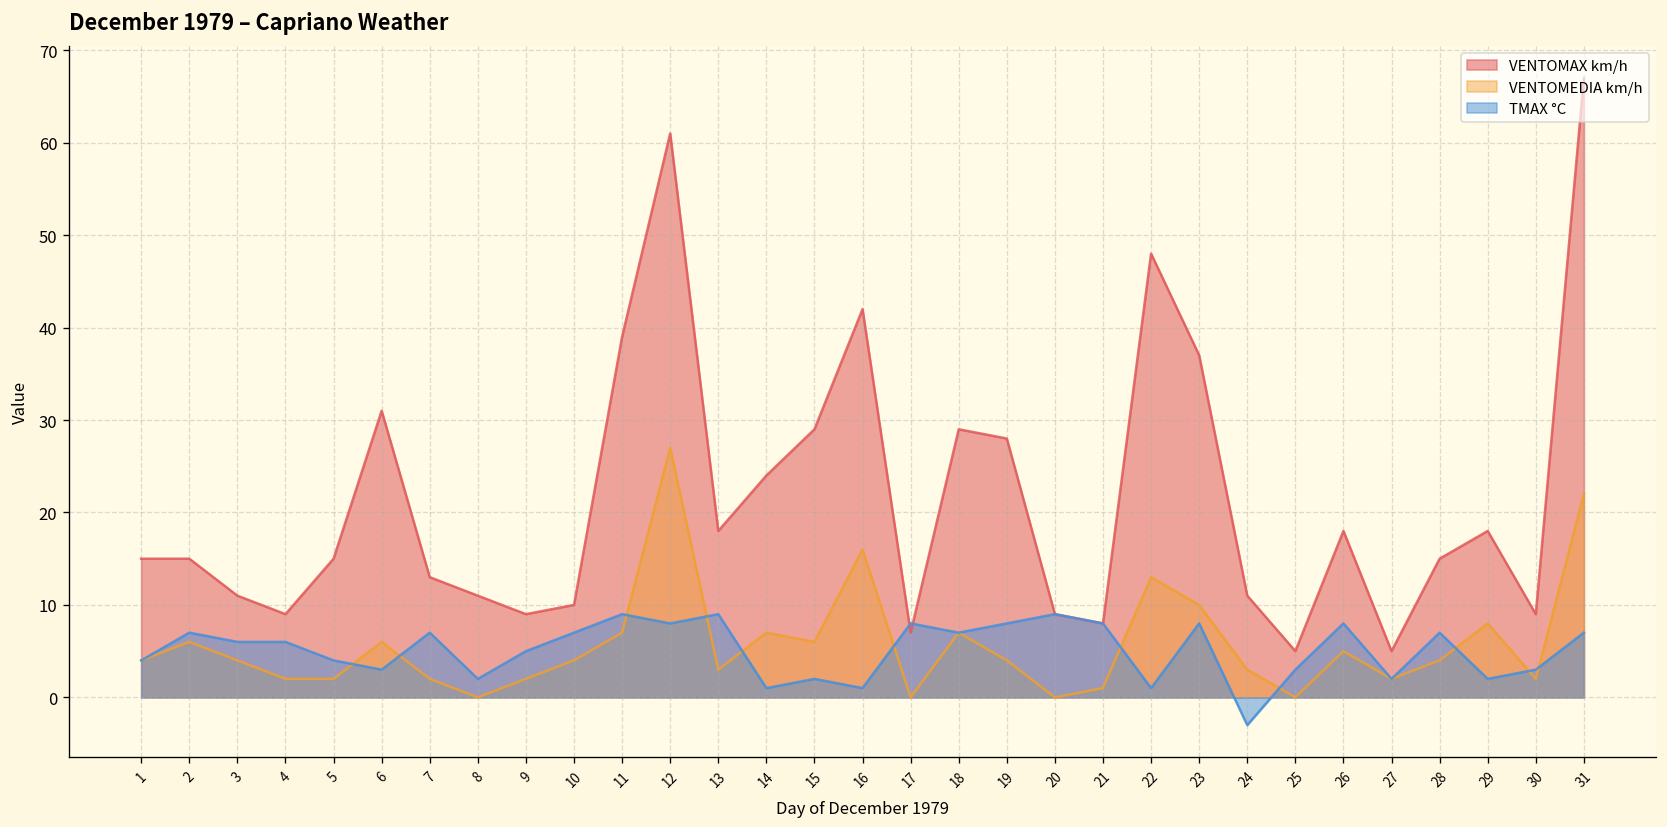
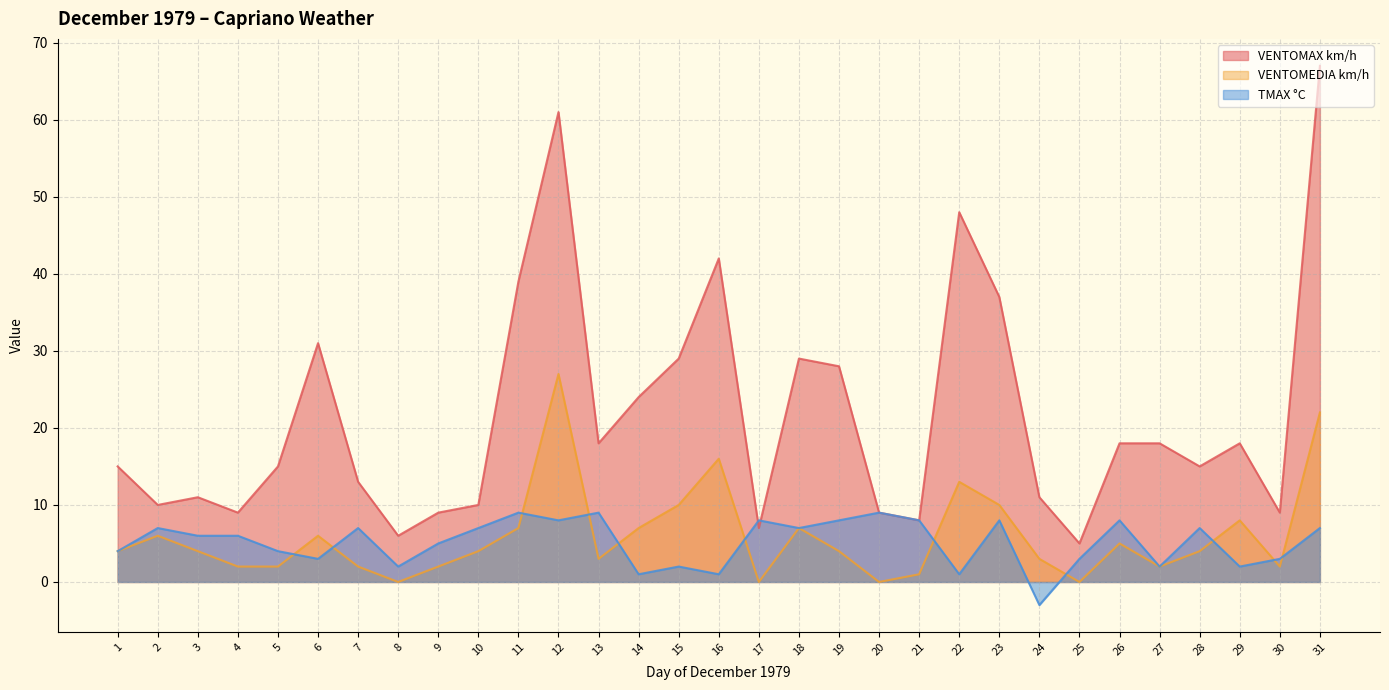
  {
    "VENTOMAX km/h": {
      "1": 15,
-     "2": 15,
+     "2": 10,
      "3": 11,
      "4": 9,
      "5": 15,
      "6": 31,
      "7": 13,
-     "8": 11,
+     "8": 6,
      "9": 9,
      "10": 10,
      "11": 39,
      "12": 61,
      "13": 18,
      "14": 24,
      "15": 29,
      "16": 42,
      "17": 7,
      "18": 29,
      "19": 28,
      "22": 48,
      "23": 37,
      "24": 11,
      "25": 5,
      "26": 18,
-     "27": 5,
+     "27": 18,
      "28": 15,
      "29": 18,
      "30": 9
    },
    "VENTOMEDIA km/h": {
      "2": 6,
      "3": 4,
      "4": 2,
      "5": 2,
      "6": 6,
      "7": 2,
      "8": 0,
      "9": 2,
      "10": 4,
      "11": 7,
      "12": 27,
      "13": 3,
      "14": 7,
-     "15": 6,
+     "15": 10,
      "16": 16,
      "17": 0,
      "19": 4,
      "20": 0,
      "21": 1,
      "22": 13,
      "23": 10,
      "24": 3,
      "25": 0,
      "26": 5,
      "28": 4,
      "29": 8,
      "30": 2,
      "31": 22
    }
  }
